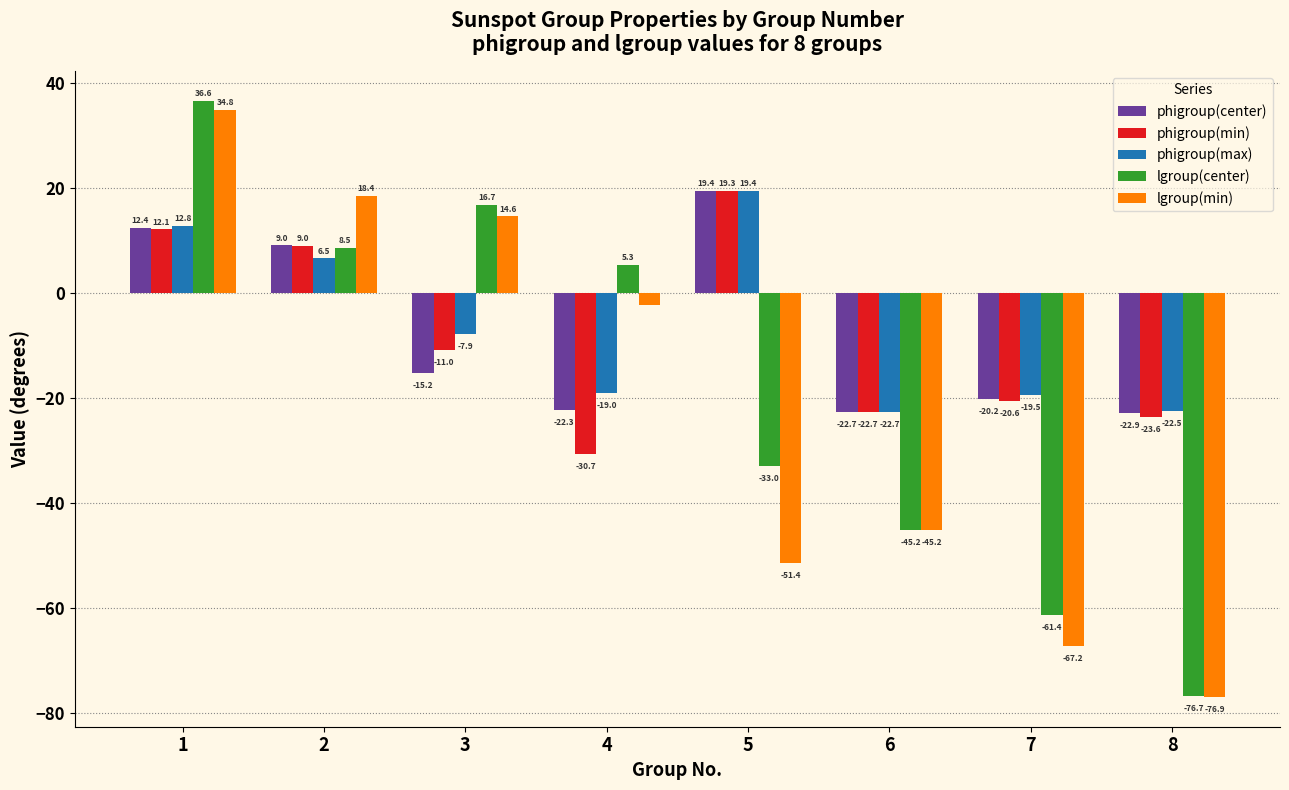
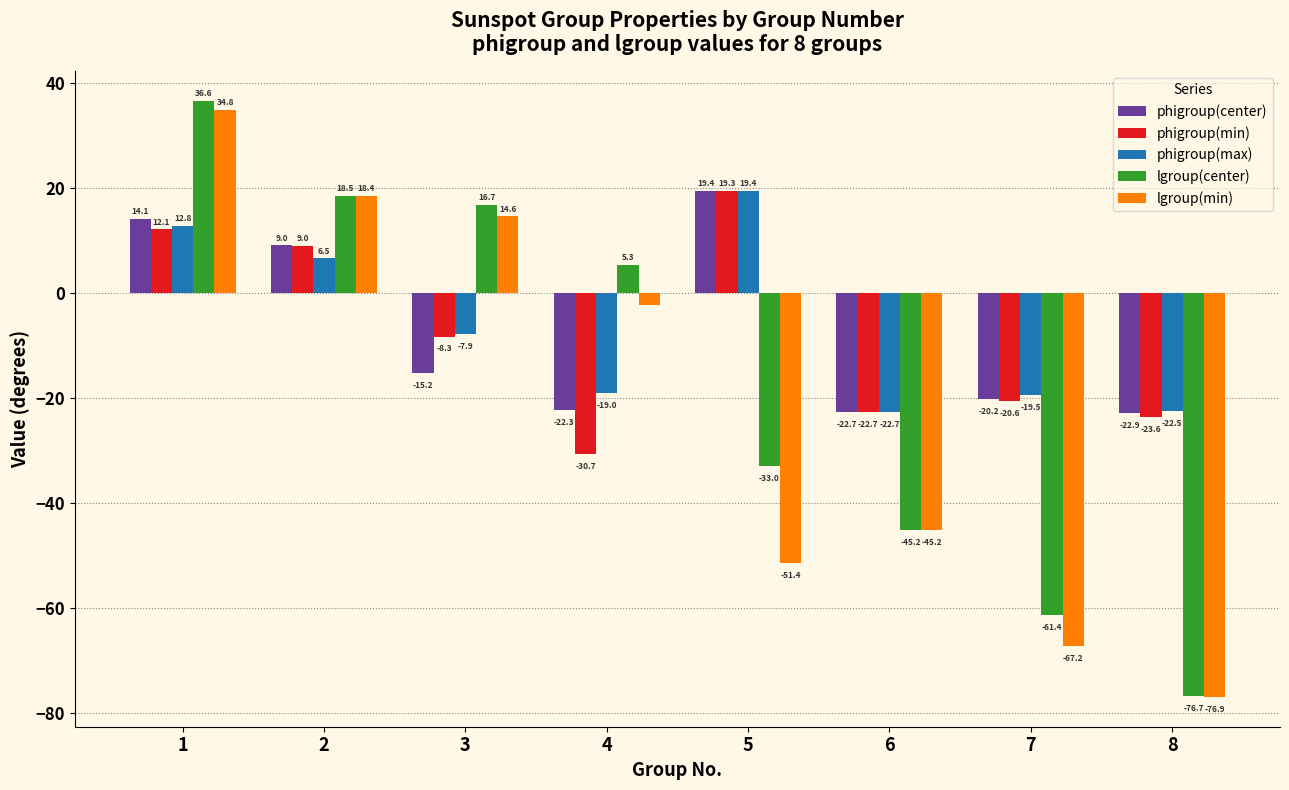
  {
    "phigroup(center)": {
-     "1": 12.4,
+     "1": 14.1,
      "2": 9.0,
      "3": -15.2,
      "4": -22.3,
      "5": 19.4,
      "6": -22.7,
      "7": -20.2,
      "8": -22.9
    },
    "phigroup(min)": {
      "1": 12.1,
      "2": 9.0,
-     "3": -11.0,
+     "3": -8.3,
      "4": -30.7,
      "5": 19.3,
      "6": -22.7,
      "7": -20.6,
      "8": -23.6
    },
    "phigroup(max)": {
      "1": 12.8,
      "2": 6.5,
      "3": -7.9,
      "4": -19.0,
      "5": 19.4,
      "6": -22.7,
      "7": -19.5,
      "8": -22.5
    },
    "lgroup(center)": {
      "1": 36.6,
-     "2": 8.5,
+     "2": 18.5,
      "3": 16.7,
      "4": 5.3,
      "5": -33.0,
      "6": -45.2,
      "7": -61.4,
      "8": -76.7
    },
    "lgroup(min)": {
      "1": 34.8,
      "2": 18.4,
      "3": 14.6,
      "5": -51.4,
      "6": -45.2,
      "7": -67.2,
      "8": -76.9
    }
  }
